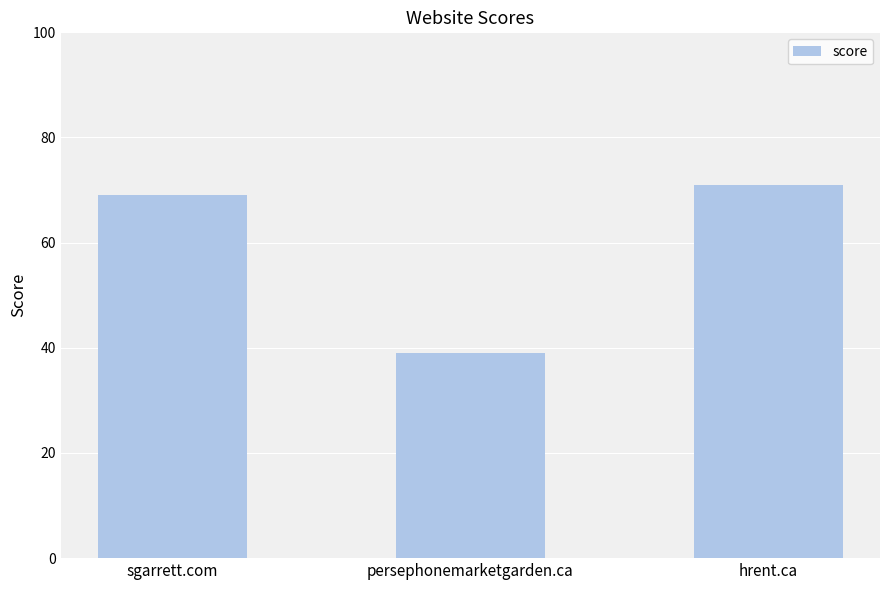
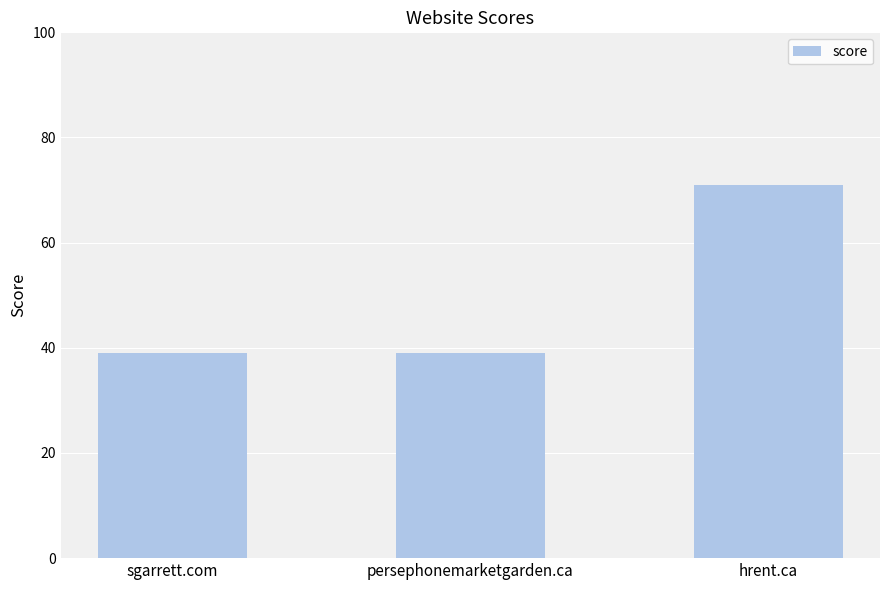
  {
-   "sgarrett.com": 69,
+   "sgarrett.com": 39,
    "persephonemarketgarden.ca": 39,
    "hrent.ca": 71
  }
